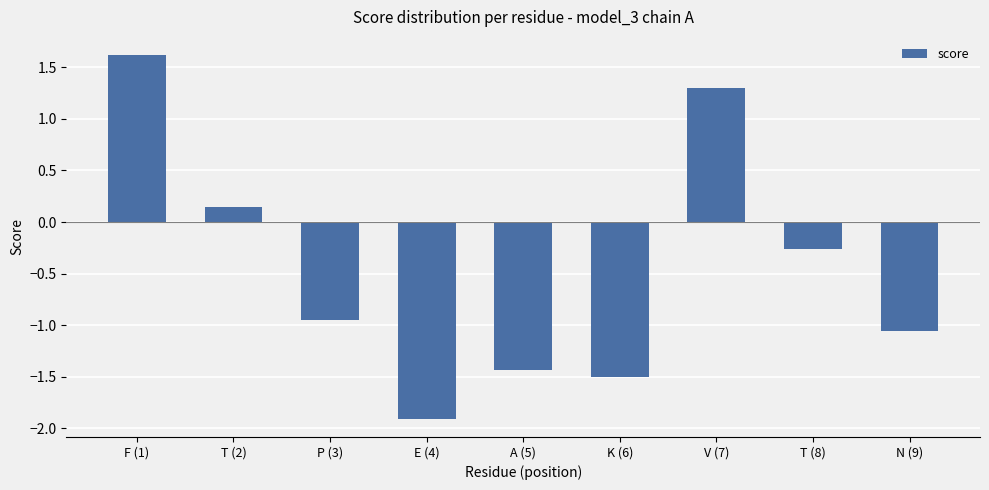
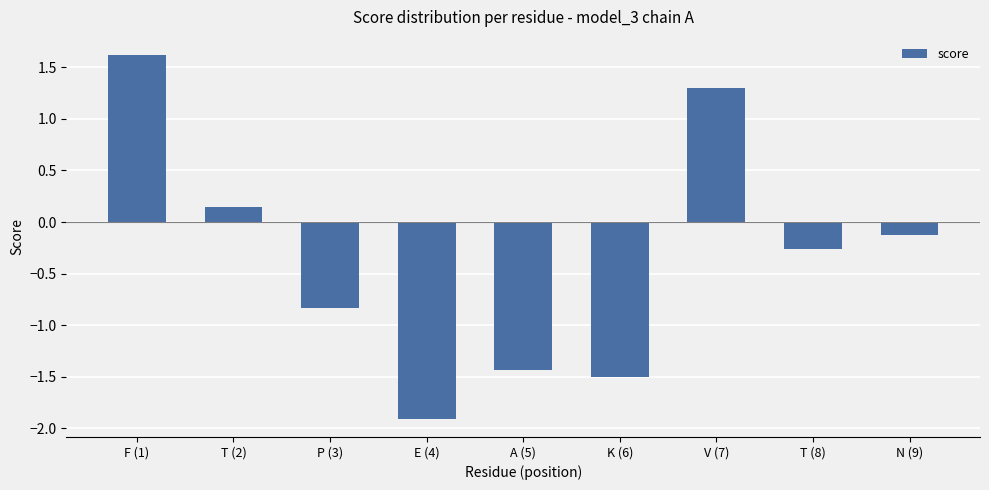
  {
    "F (1)": 1.62,
    "T (2)": 0.14,
-   "P (3)": -0.95,
+   "P (3)": -0.83,
    "E (4)": -1.91,
    "A (5)": -1.44,
    "K (6)": -1.50,
    "V (7)": 1.30,
    "T (8)": -0.26,
-   "N (9)": -1.06
+   "N (9)": -0.13
  }
